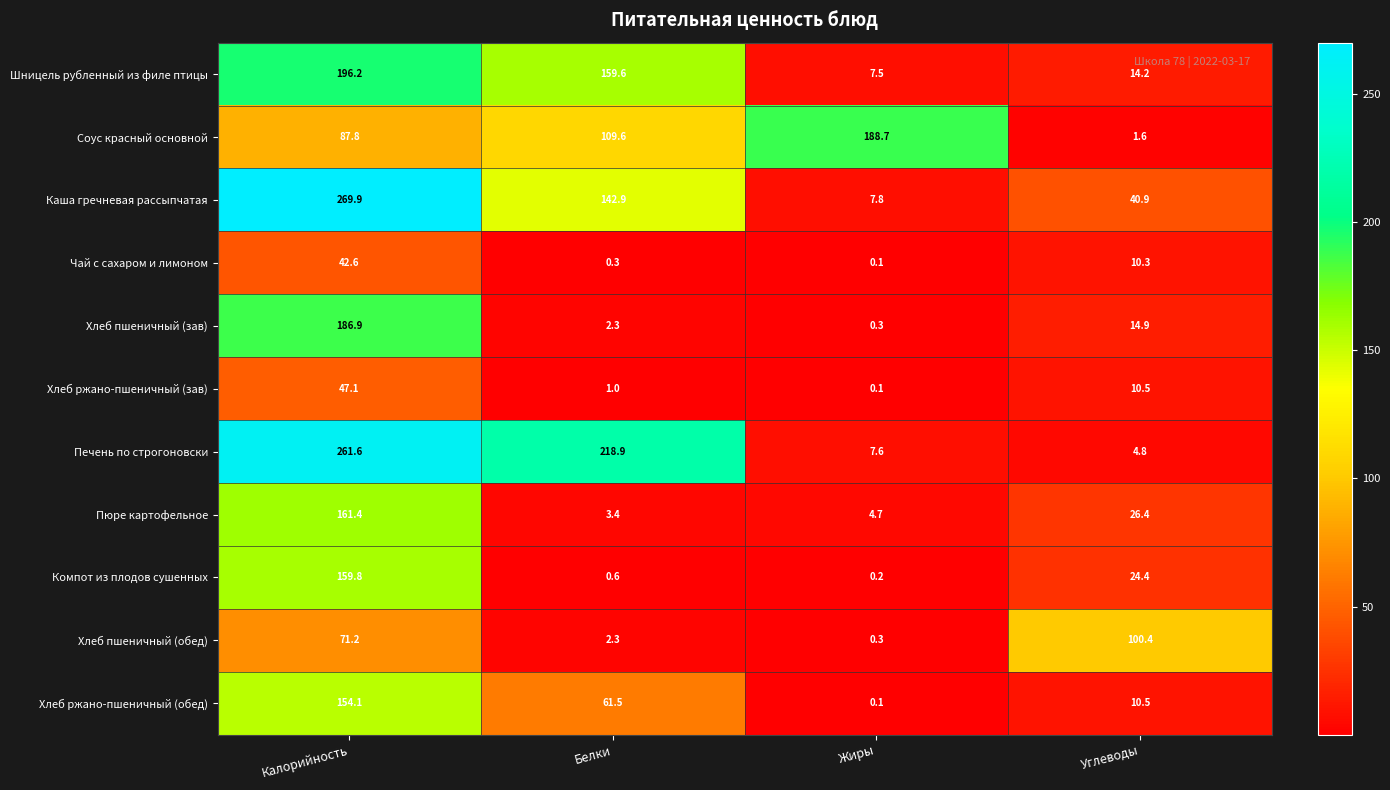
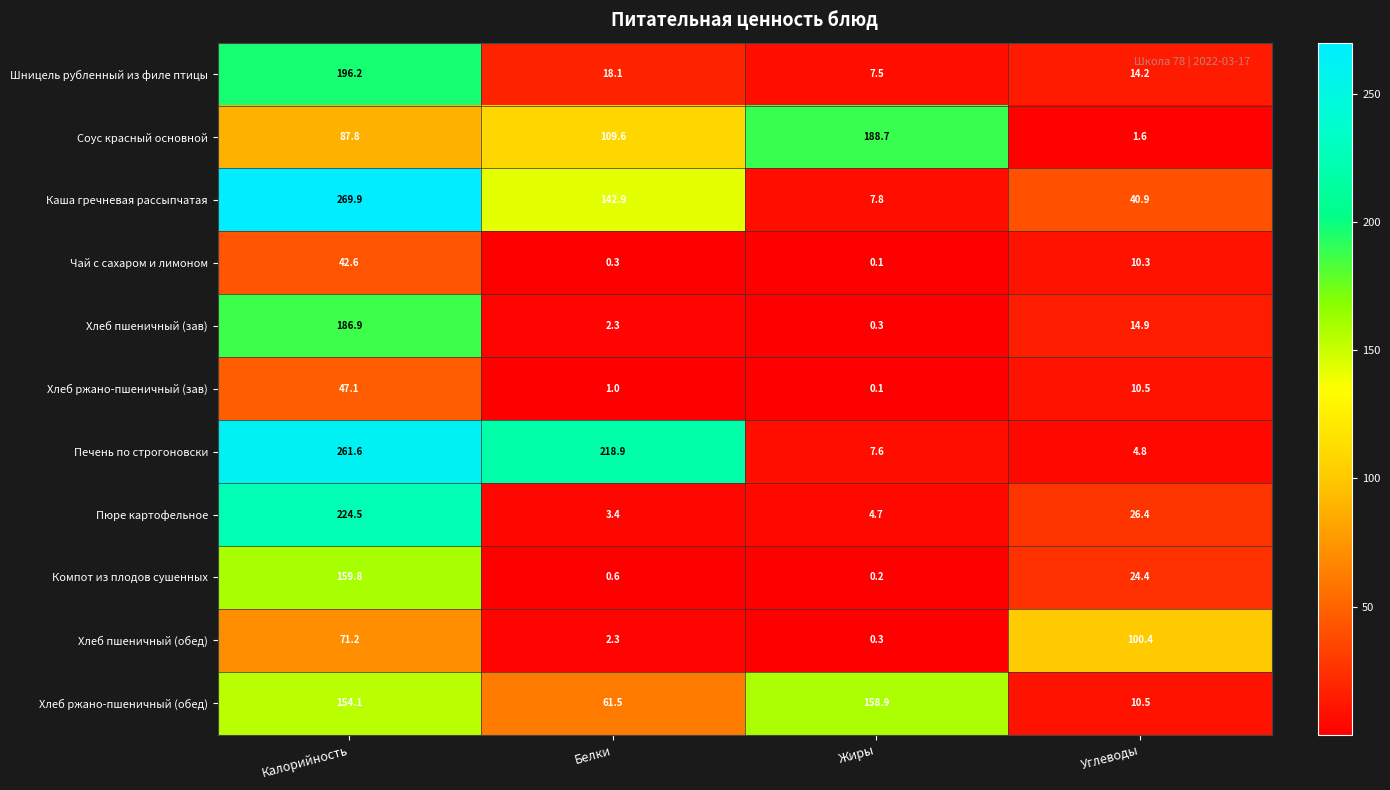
  {
    "Шницель рубленный из филе птицы": {
      "Калорийность": 196.2,
-     "Белки": 159.6,
+     "Белки": 18.1,
      "Жиры": 7.5
    },
    "Соус красный основной": {
      "Калорийность": 87.8,
      "Белки": 109.6,
      "Жиры": 188.7,
      "Углеводы": 1.6
    },
    "Каша гречневая рассыпчатая": {
      "Калорийность": 269.9,
      "Белки": 142.9,
      "Жиры": 7.8,
      "Углеводы": 40.9
    },
    "Чай с сахаром и лимоном": {
      "Калорийность": 42.6,
      "Белки": 0.3,
      "Жиры": 0.1,
      "Углеводы": 10.3
    },
    "Хлеб пшеничный (зав)": {
      "Калорийность": 186.9,
      "Белки": 2.3,
      "Жиры": 0.3,
      "Углеводы": 14.9
    },
    "Хлеб ржано-пшеничный (зав)": {
      "Калорийность": 47.1,
      "Белки": 1.0,
      "Жиры": 0.1,
      "Углеводы": 10.5
    },
    "Печень по строгоновски": {
      "Калорийность": 261.6,
      "Белки": 218.9,
      "Жиры": 7.6,
      "Углеводы": 4.8
    },
    "Пюре картофельное": {
-     "Калорийность": 161.4,
+     "Калорийность": 224.5,
      "Белки": 3.4,
      "Жиры": 4.7,
      "Углеводы": 26.4
    },
    "Компот из плодов сушенных": {
      "Калорийность": 159.8,
      "Белки": 0.6,
      "Жиры": 0.2,
      "Углеводы": 24.4
    },
    "Хлеб пшеничный (обед)": {
      "Калорийность": 71.2,
      "Белки": 2.3,
      "Жиры": 0.3,
      "Углеводы": 100.4
    },
    "Хлеб ржано-пшеничный (обед)": {
      "Калорийность": 154.1,
      "Белки": 61.5,
-     "Жиры": 0.1,
+     "Жиры": 158.9,
      "Углеводы": 10.5
    }
  }
